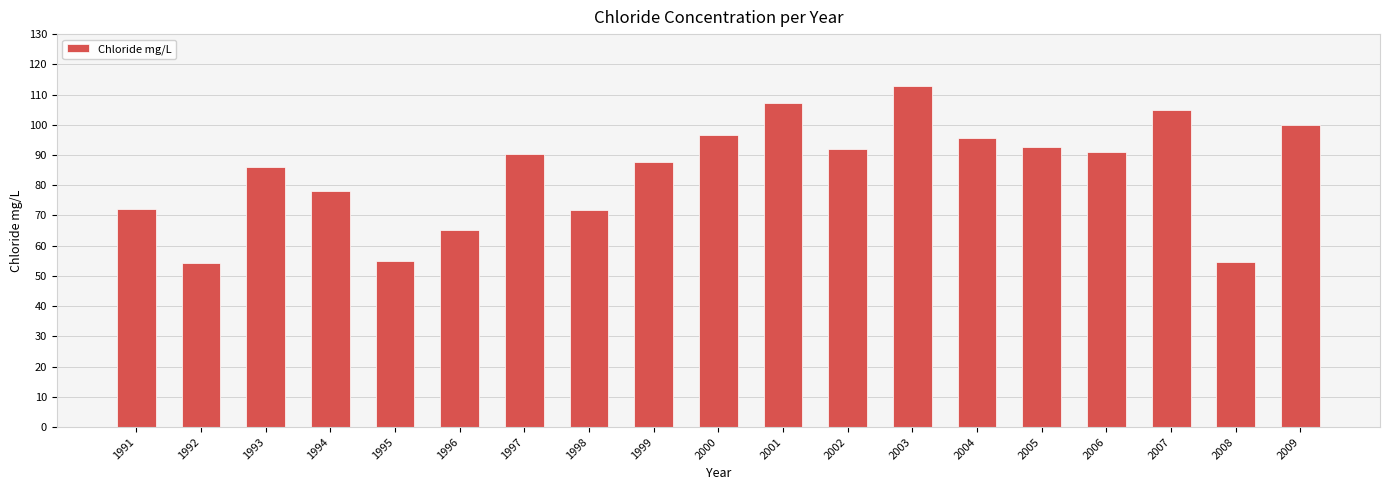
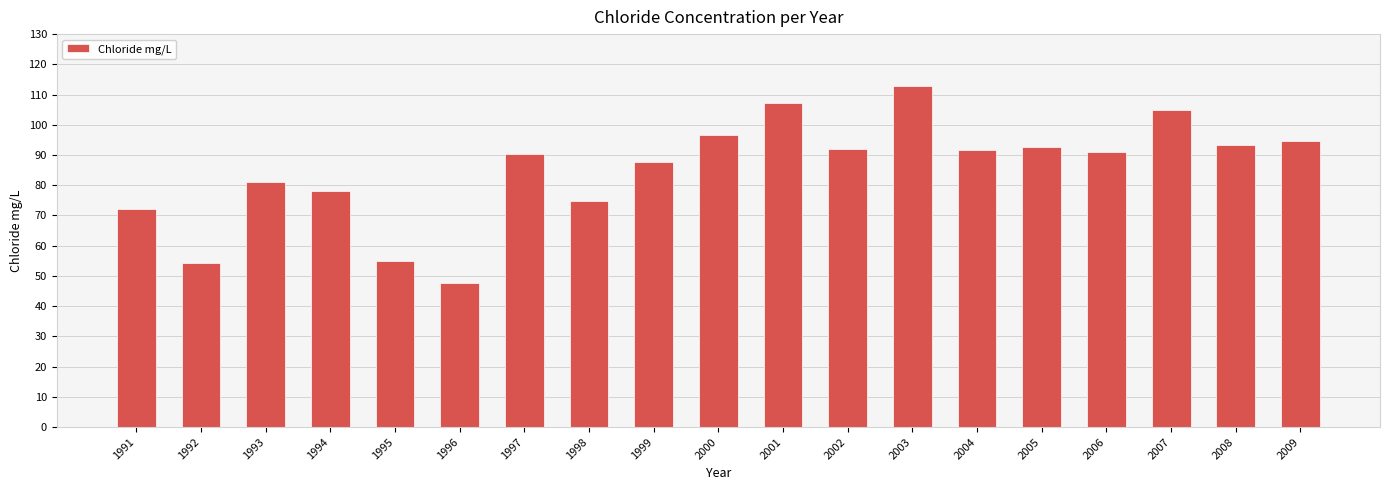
  {
    "1991": 72,
    "1992": 54,
-   "1993": 86,
+   "1993": 81,
    "1994": 78,
    "1995": 55,
-   "1996": 65,
+   "1996": 48,
    "1997": 90,
-   "1998": 72,
+   "1998": 75,
    "1999": 88,
    "2000": 97,
    "2001": 107,
    "2002": 92,
    "2003": 113,
-   "2004": 96,
+   "2004": 92,
    "2005": 93,
    "2006": 91,
    "2007": 105,
-   "2008": 55,
-   "2009": 100
+   "2008": 93,
+   "2009": 95
  }
